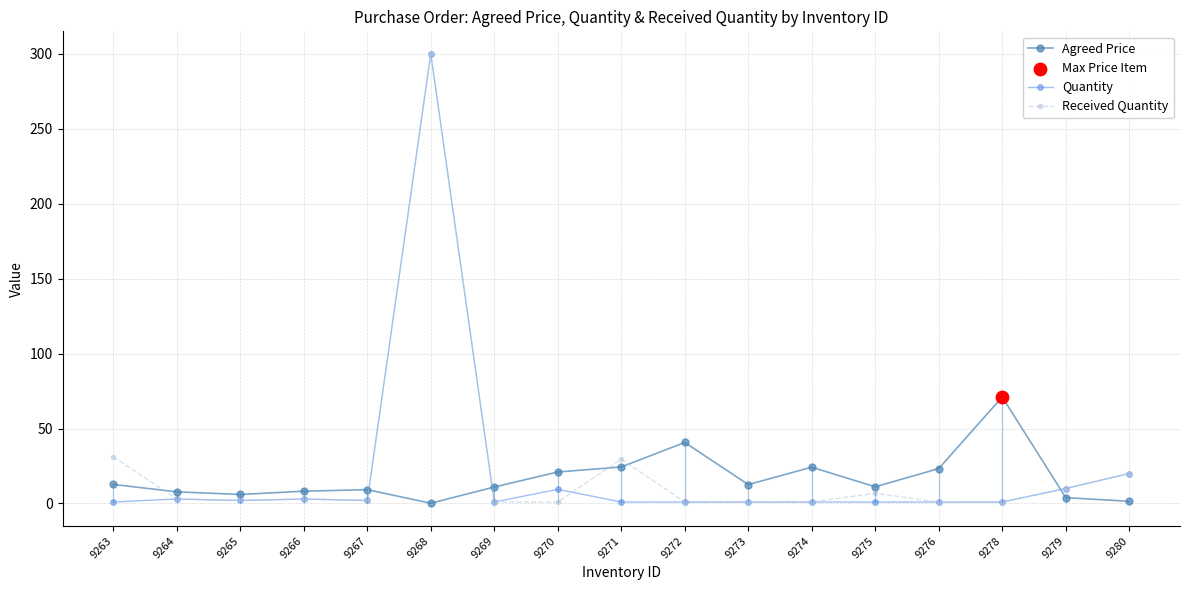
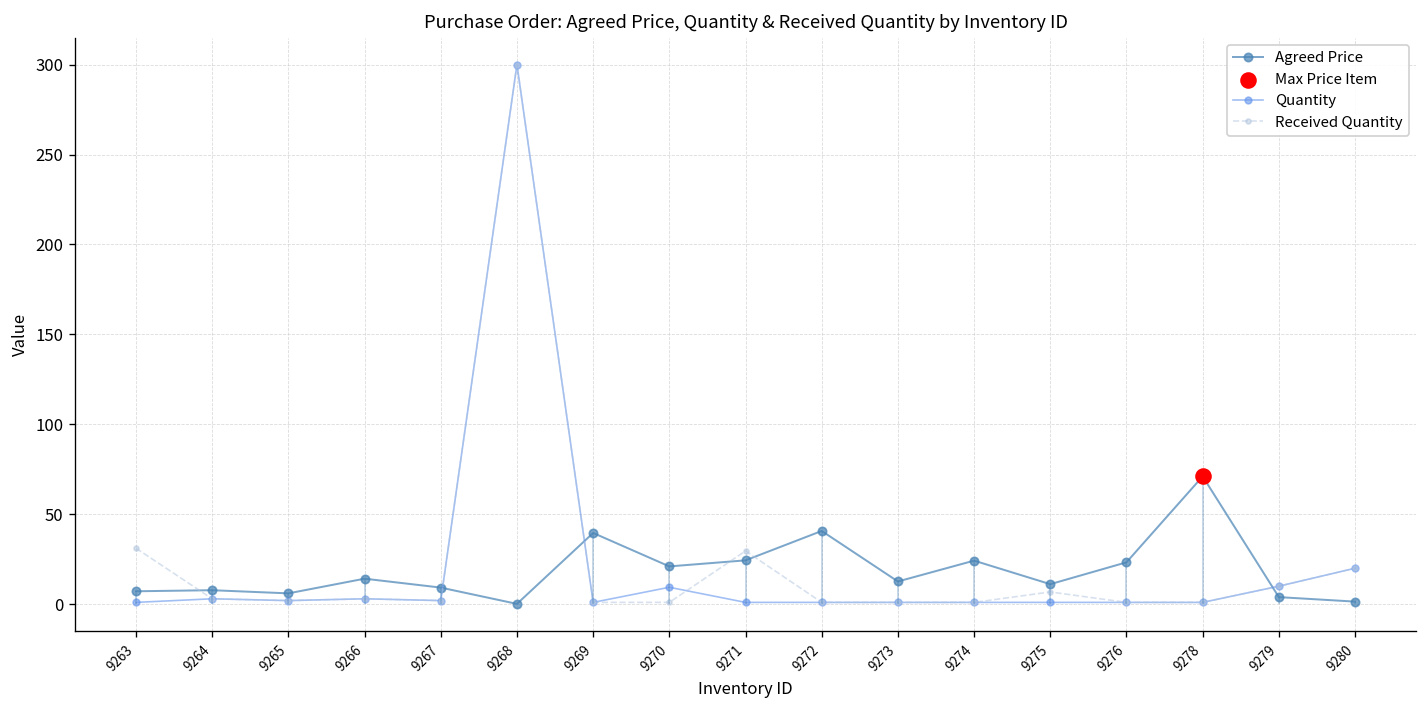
  {
    "Agreed Price": {
-     "9263": 13,
+     "9263": 7,
      "9264": 8,
      "9265": 6,
-     "9266": 8,
+     "9266": 14,
      "9267": 9,
      "9268": 0,
-     "9269": 11,
+     "9269": 40,
      "9270": 21,
      "9271": 24,
      "9272": 41,
      "9273": 13,
      "9274": 24,
      "9275": 11,
      "9276": 23,
      "9279": 4,
      "9280": 1
    },
    "Quantity": {
      "9263": 1,
      "9270": 9,
      "9271": 1,
      "9275": 1
    },
    "Received Quantity": {
      "9263": 31,
      "9270": 1,
      "9271": 30,
      "9275": 7
    }
  }
